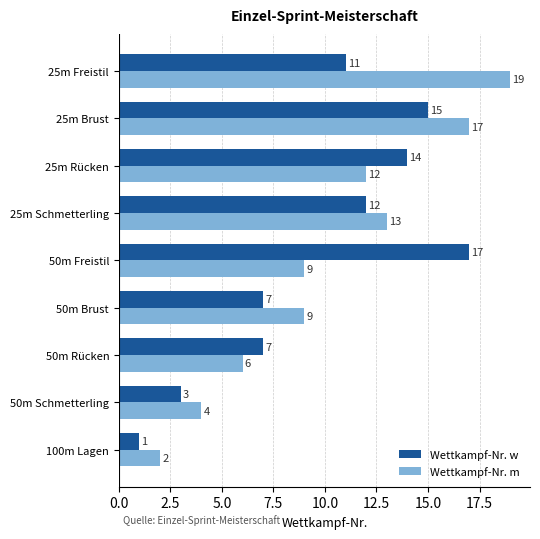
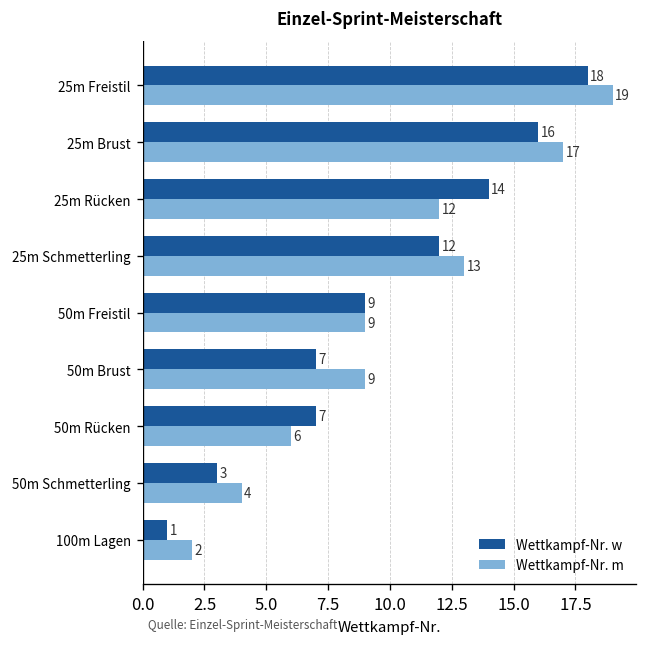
  {
    "Wettkampf-Nr. w": {
-     "25m Freistil": 11,
-     "25m Brust": 15,
+     "25m Freistil": 18,
+     "25m Brust": 16,
      "25m Rücken": 14,
      "25m Schmetterling": 12,
-     "50m Freistil": 17,
+     "50m Freistil": 9,
      "50m Brust": 7,
      "50m Rücken": 7,
      "50m Schmetterling": 3,
      "100m Lagen": 1
    },
    "Wettkampf-Nr. m": {
      "25m Freistil": 19,
      "25m Brust": 17,
      "25m Rücken": 12,
      "25m Schmetterling": 13,
      "50m Freistil": 9,
      "50m Brust": 9,
      "50m Rücken": 6,
      "50m Schmetterling": 4,
      "100m Lagen": 2
    }
  }
